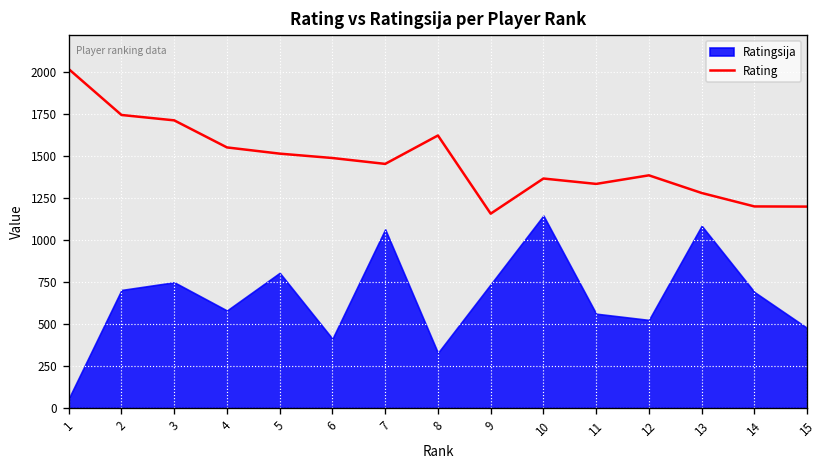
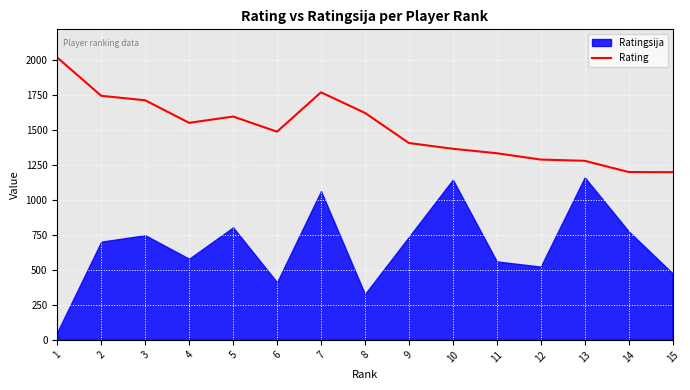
  {
    "Rating": {
      "1": 2020,
      "2": 1740,
      "3": 1710,
      "4": 1550,
-     "5": 1510,
+     "5": 1590,
      "6": 1490,
-     "7": 1450,
+     "7": 1770,
      "8": 1620,
-     "9": 1160,
+     "9": 1410,
      "10": 1360,
      "11": 1330,
-     "12": 1380,
+     "12": 1290,
      "13": 1280,
      "14": 1200,
      "15": 1200
    },
    "Ratingsija": {
      "1": 60,
      "2": 700,
      "3": 750,
      "4": 580,
      "5": 800,
      "6": 410,
      "7": 1060,
      "8": 330,
      "9": 740,
      "10": 1140,
      "11": 560,
      "12": 520,
-     "13": 1080,
-     "14": 690,
+     "13": 1160,
+     "14": 780,
      "15": 480
    }
  }
